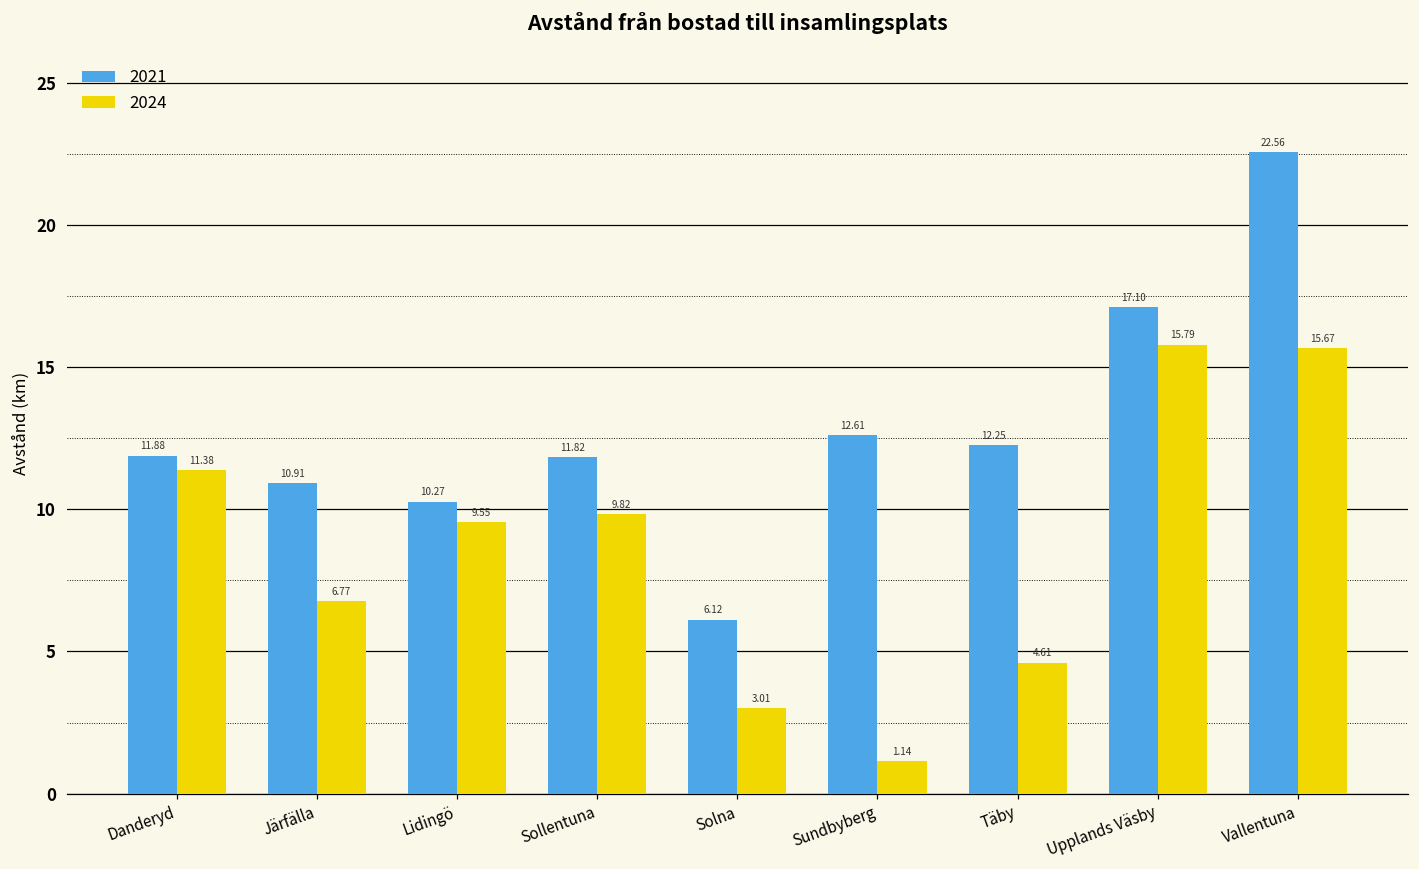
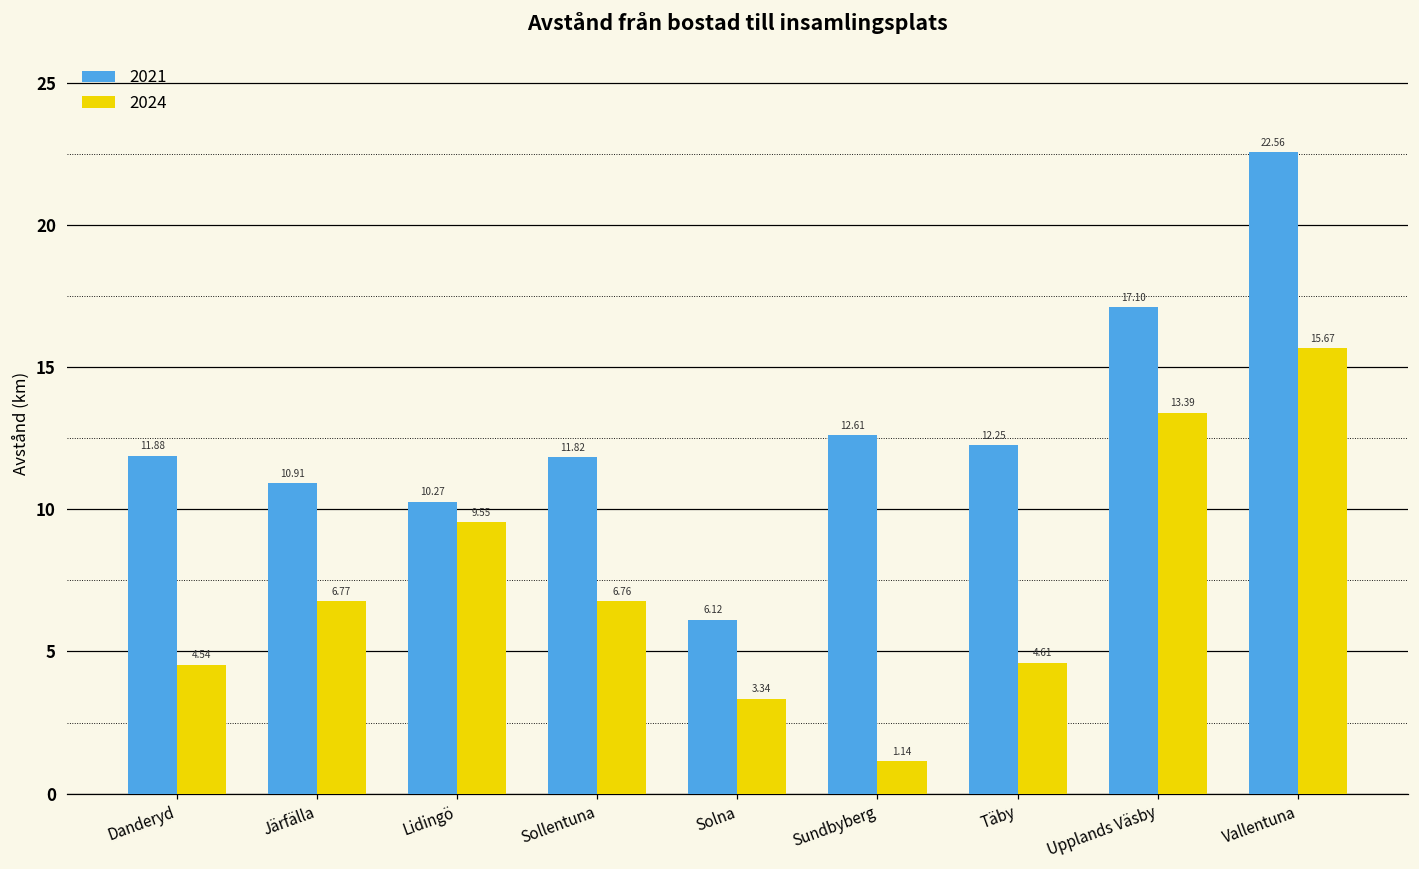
  {
    "2021": {
      "Danderyd": 11.88,
      "Järfälla": 10.91,
      "Lidingö": 10.27,
      "Sollentuna": 11.82,
      "Solna": 6.12,
      "Sundbyberg": 12.61,
      "Täby": 12.25,
      "Upplands Väsby": 17.10,
      "Vallentuna": 22.56
    },
    "2024": {
-     "Danderyd": 11.38,
+     "Danderyd": 4.54,
      "Järfälla": 6.77,
      "Lidingö": 9.55,
-     "Sollentuna": 9.82,
-     "Solna": 3.01,
+     "Sollentuna": 6.76,
+     "Solna": 3.34,
      "Sundbyberg": 1.14,
      "Täby": 4.61,
-     "Upplands Väsby": 15.79,
+     "Upplands Väsby": 13.39,
      "Vallentuna": 15.67
    }
  }
